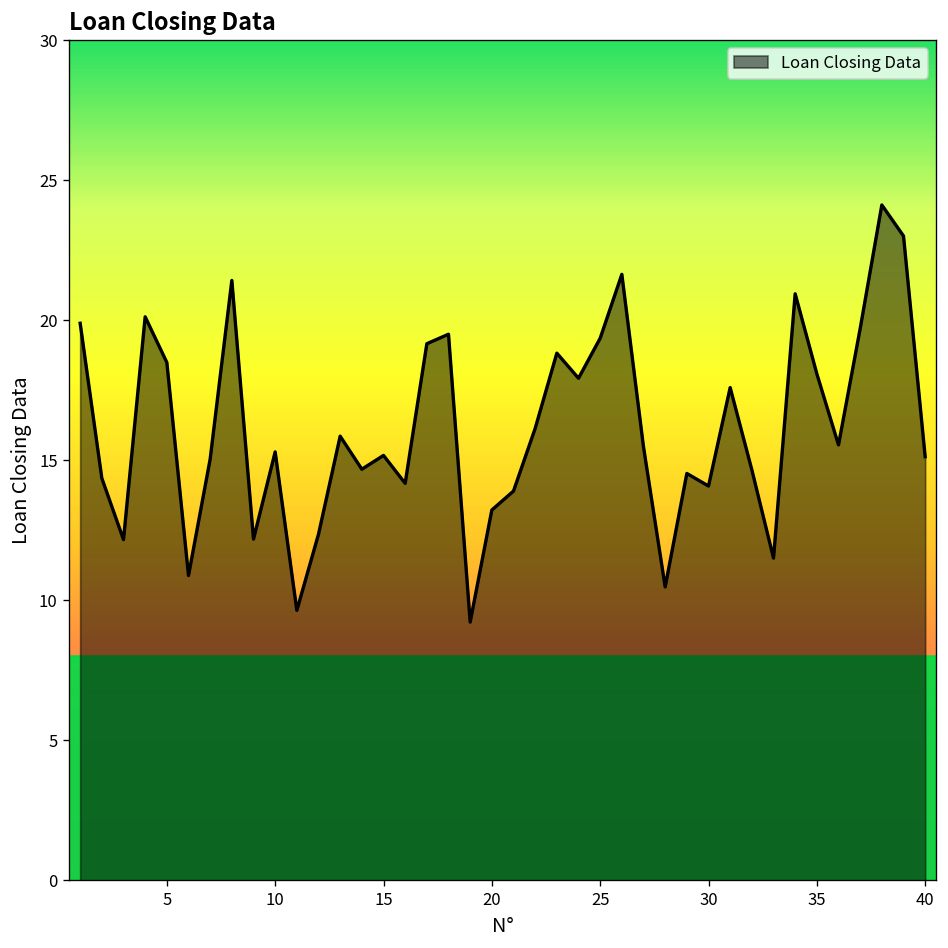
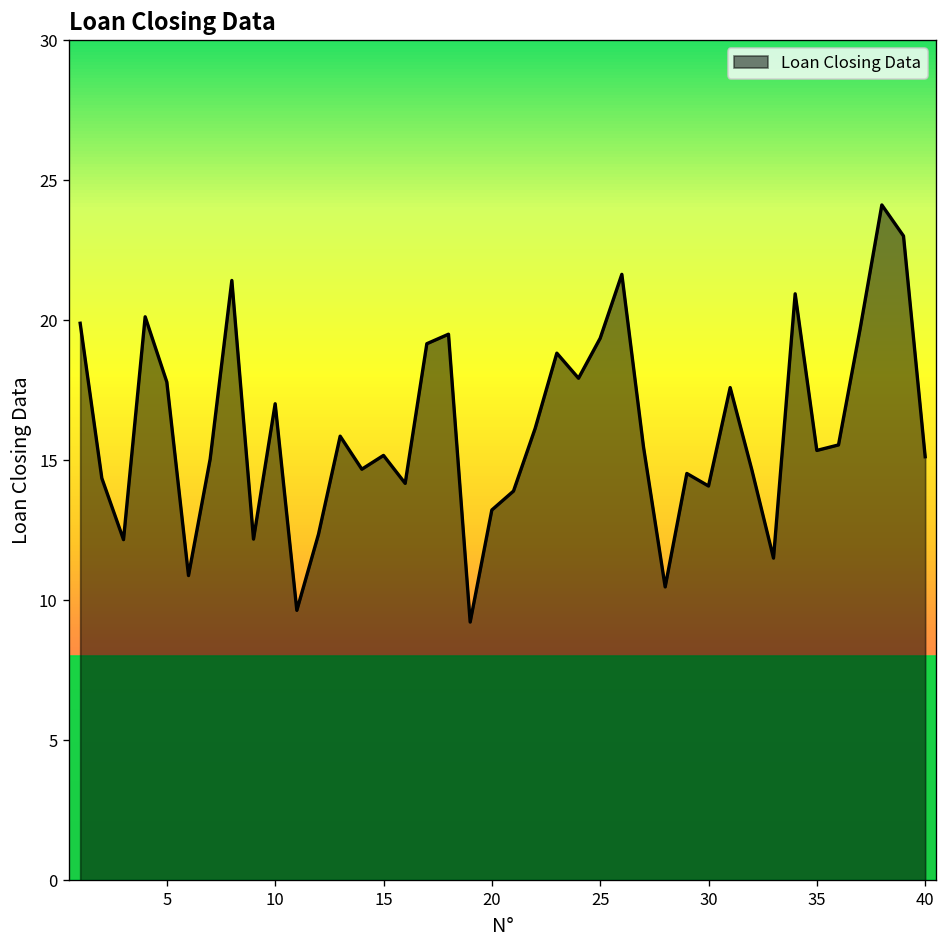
  {
-   "5": 18.5,
-   "10": 15.3,
+   "5": 17.8,
+   "10": 17.0,
    "15": 15.2,
    "20": 13.2,
    "25": 19.4,
    "30": 14.1,
-   "35": 18.1,
+   "35": 15.3,
    "40": 15.1
  }
